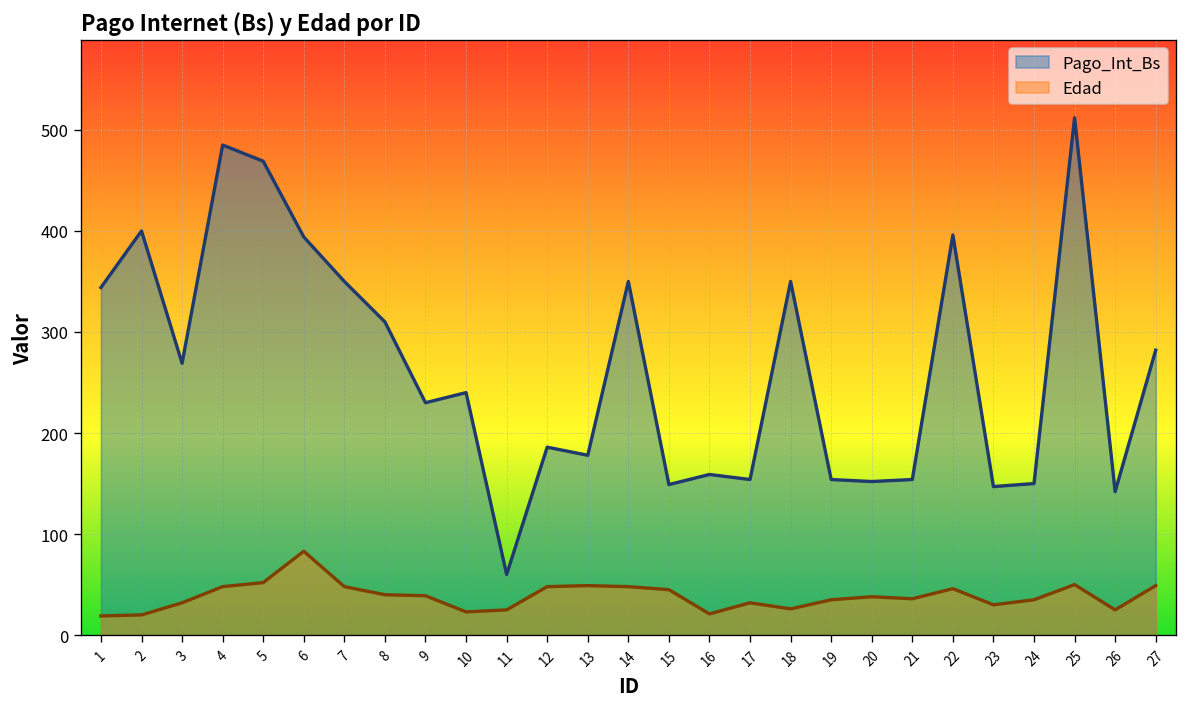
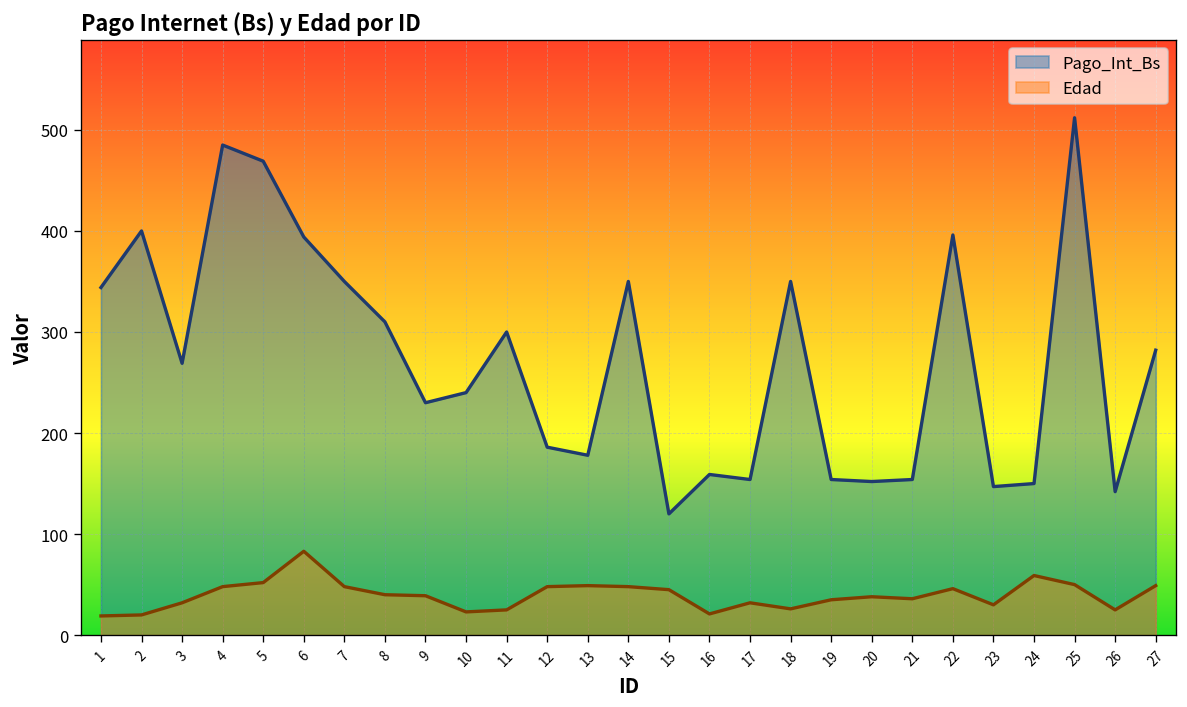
  {
    "Pago_Int_Bs": {
      "1": 340,
      "2": 400,
      "3": 270,
      "4": 490,
      "5": 470,
      "6": 390,
      "7": 350,
      "8": 310,
      "9": 230,
      "10": 240,
-     "11": 60,
+     "11": 300,
      "12": 190,
      "13": 180,
      "14": 350,
-     "15": 150,
+     "15": 120,
      "16": 160,
      "17": 150,
      "18": 350,
      "19": 150,
      "20": 150,
      "21": 150,
      "22": 400,
      "23": 150,
      "24": 150,
      "25": 510,
      "26": 140,
      "27": 280
    },
    "Edad": {
      "1": 20,
      "2": 20,
      "3": 30,
      "4": 50,
      "5": 50,
      "6": 80,
      "7": 50,
      "8": 40,
      "9": 40,
      "10": 20,
      "11": 30,
      "12": 50,
      "13": 50,
      "14": 50,
      "15": 50,
      "16": 20,
      "17": 30,
      "18": 30,
      "19": 40,
      "20": 40,
      "21": 40,
      "22": 50,
      "23": 30,
-     "24": 40,
+     "24": 60,
      "25": 50,
      "26": 30,
      "27": 50
    }
  }
